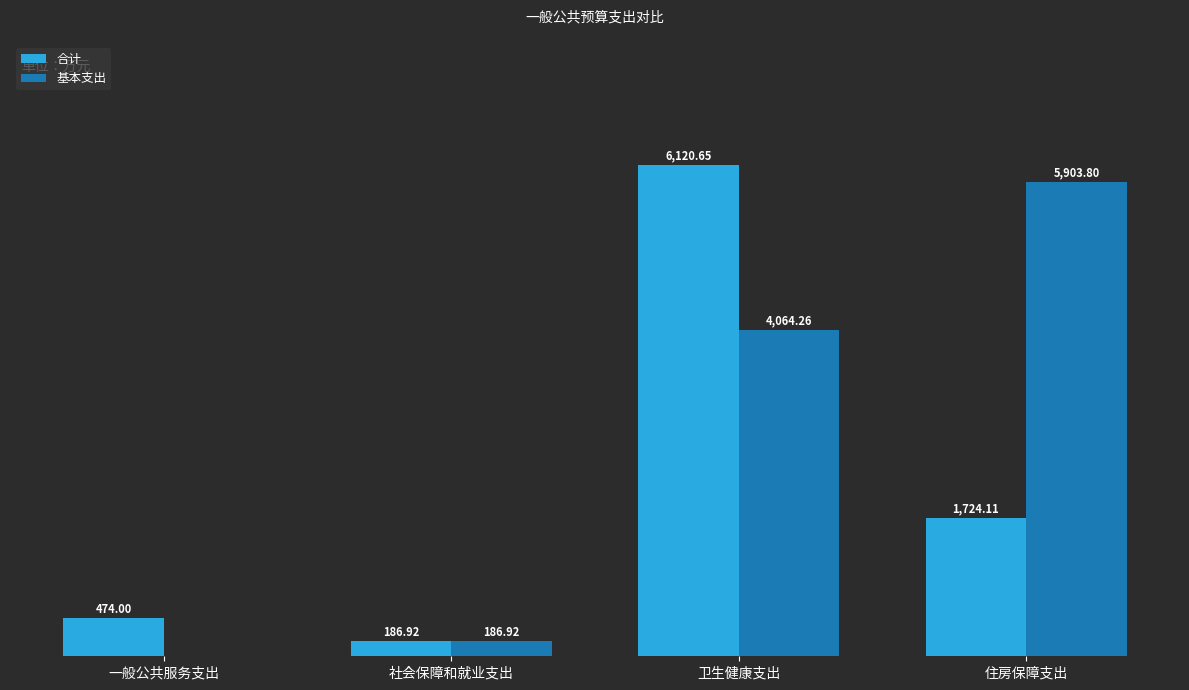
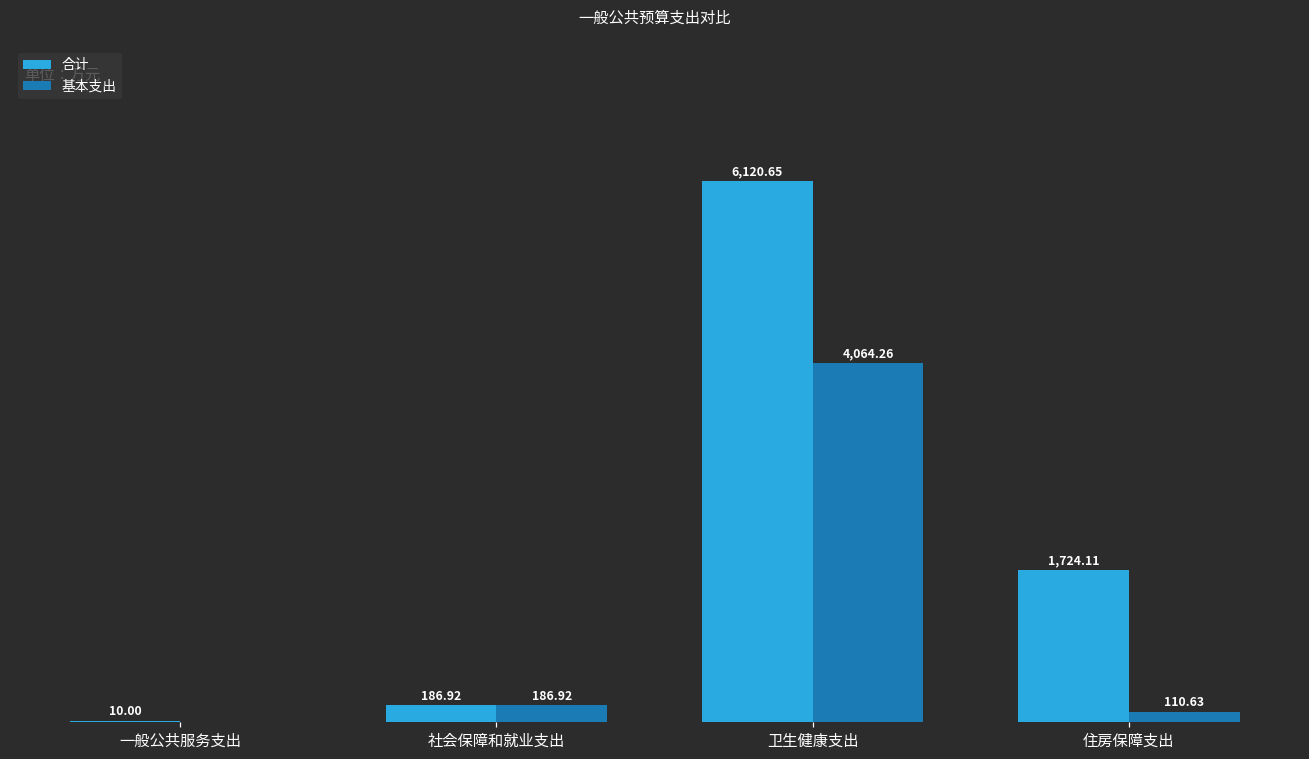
  {
    "合计": {
-     "一般公共服务支出": "474.00",
+     "一般公共服务支出": "10.00",
      "社会保障和就业支出": "186.92",
      "卫生健康支出": "6,120.65",
      "住房保障支出": "1,724.11"
    },
    "基本支出": {
      "社会保障和就业支出": "186.92",
      "卫生健康支出": "4,064.26",
-     "住房保障支出": "5,903.80"
+     "住房保障支出": "110.63"
    }
  }
